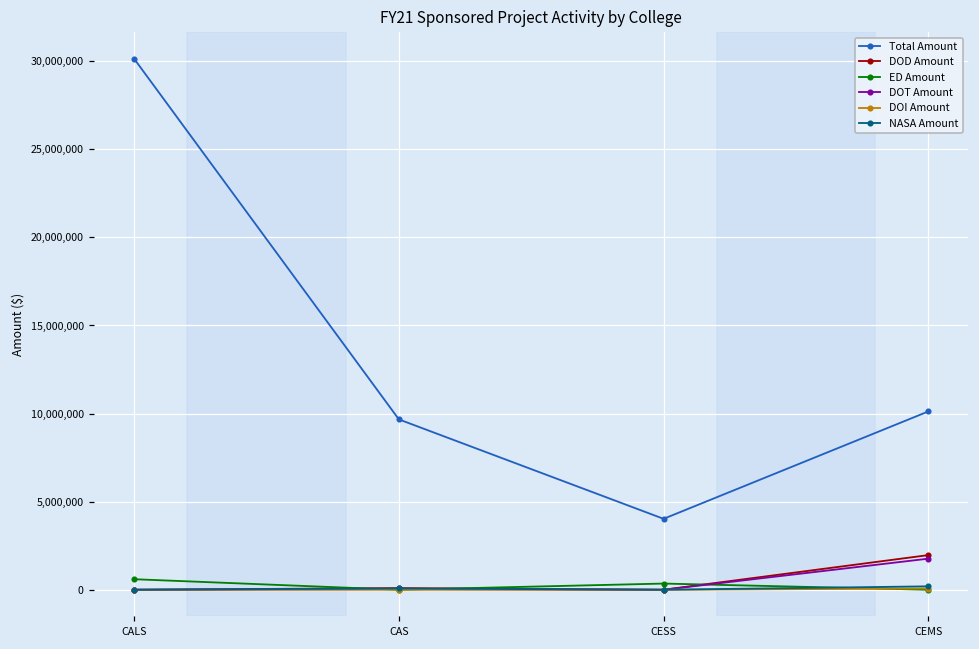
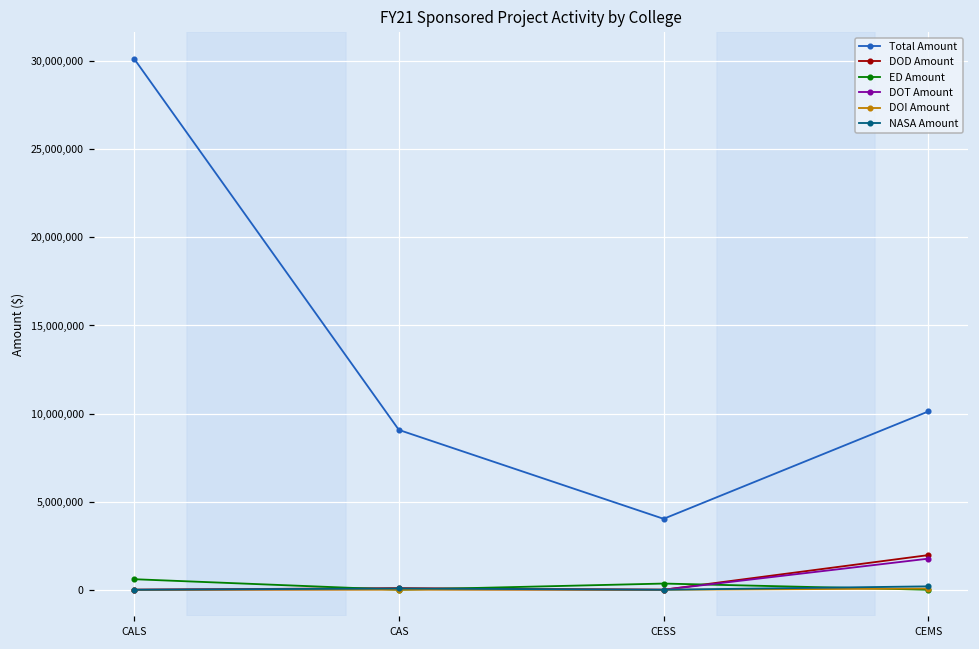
  {
    "Total Amount": {
      "CALS": "30,100,000",
-     "CAS": "9,700,000",
+     "CAS": "9,100,000",
      "CESS": "4,000,000",
      "CEMS": "10,100,000"
    },
    "DOD Amount": {
      "CEMS": "2,000,000"
    },
    "ED Amount": {
      "CALS": "600,000",
      "CESS": "400,000"
    },
    "DOT Amount": {
      "CEMS": "1,800,000"
    }
  }
